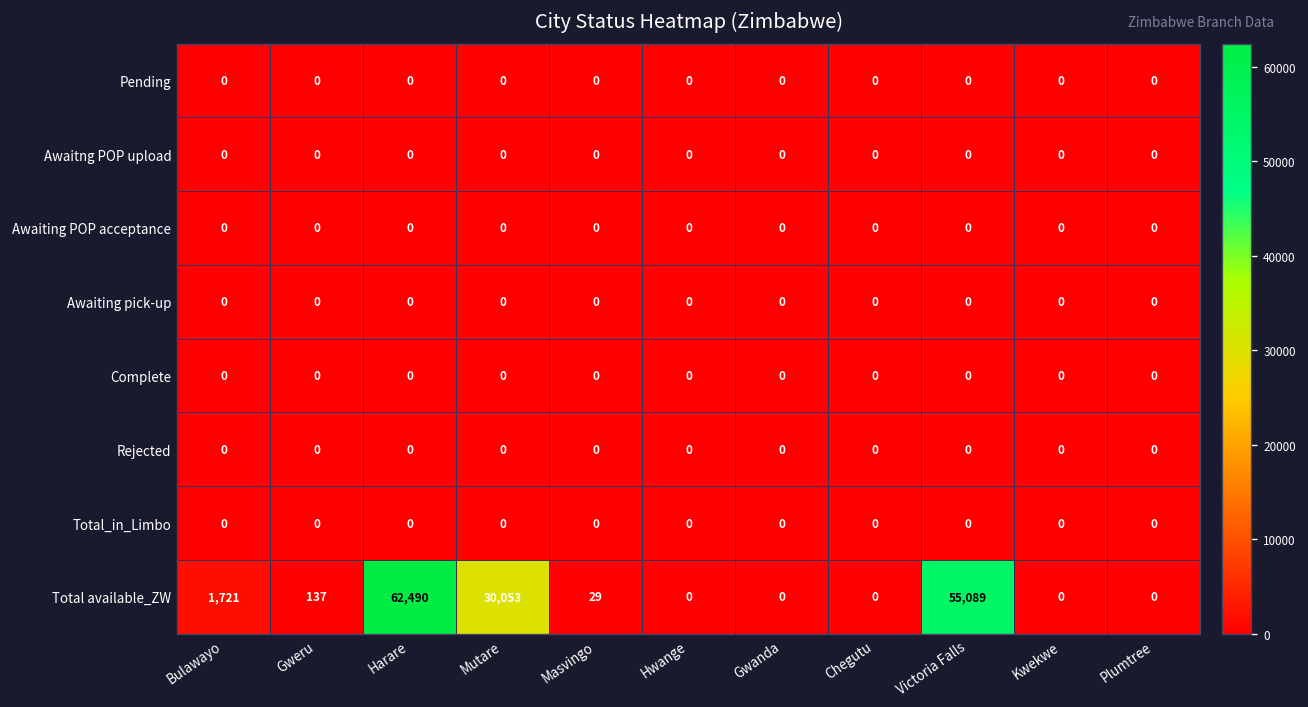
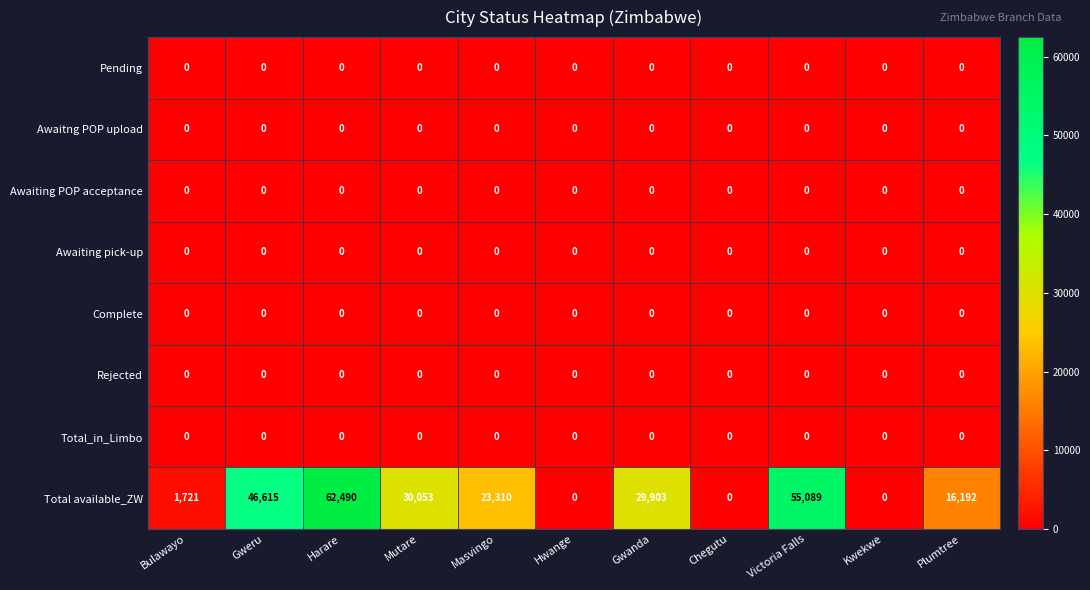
  {
    "Pending": {
      "Bulawayo": "0",
      "Gweru": "0",
      "Harare": "0",
      "Mutare": "0",
      "Masvingo": "0",
      "Hwange": "0",
      "Gwanda": "0",
      "Chegutu": "0",
      "Victoria Falls": "0",
      "Kwekwe": "0",
      "Plumtree": "0"
    },
    "Awaitng POP upload": {
      "Bulawayo": "0",
      "Gweru": "0",
      "Harare": "0",
      "Mutare": "0",
      "Masvingo": "0",
      "Hwange": "0",
      "Gwanda": "0",
      "Chegutu": "0",
      "Victoria Falls": "0",
      "Kwekwe": "0",
      "Plumtree": "0"
    },
    "Awaiting POP acceptance": {
      "Bulawayo": "0",
      "Gweru": "0",
      "Harare": "0",
      "Mutare": "0",
      "Masvingo": "0",
      "Hwange": "0",
      "Gwanda": "0",
      "Chegutu": "0",
      "Victoria Falls": "0",
      "Kwekwe": "0",
      "Plumtree": "0"
    },
    "Awaiting pick-up": {
      "Bulawayo": "0",
      "Gweru": "0",
      "Harare": "0",
      "Mutare": "0",
      "Masvingo": "0",
      "Hwange": "0",
      "Gwanda": "0",
      "Chegutu": "0",
      "Victoria Falls": "0",
      "Kwekwe": "0",
      "Plumtree": "0"
    },
    "Complete": {
      "Bulawayo": "0",
      "Gweru": "0",
      "Harare": "0",
      "Mutare": "0",
      "Masvingo": "0",
      "Hwange": "0",
      "Gwanda": "0",
      "Chegutu": "0",
      "Victoria Falls": "0",
      "Kwekwe": "0",
      "Plumtree": "0"
    },
    "Rejected": {
      "Bulawayo": "0",
      "Gweru": "0",
      "Harare": "0",
      "Mutare": "0",
      "Masvingo": "0",
      "Hwange": "0",
      "Gwanda": "0",
      "Chegutu": "0",
      "Victoria Falls": "0",
      "Kwekwe": "0",
      "Plumtree": "0"
    },
    "Total_in_Limbo": {
      "Bulawayo": "0",
      "Gweru": "0",
      "Harare": "0",
      "Mutare": "0",
      "Masvingo": "0",
      "Hwange": "0",
      "Gwanda": "0",
      "Chegutu": "0",
      "Victoria Falls": "0",
      "Kwekwe": "0",
      "Plumtree": "0"
    },
    "Total available_ZW": {
      "Bulawayo": "1,721",
-     "Gweru": "137",
+     "Gweru": "46,615",
      "Harare": "62,490",
      "Mutare": "30,053",
-     "Masvingo": "29",
+     "Masvingo": "23,310",
      "Hwange": "0",
-     "Gwanda": "0",
+     "Gwanda": "29,903",
      "Chegutu": "0",
      "Victoria Falls": "55,089",
      "Kwekwe": "0",
-     "Plumtree": "0"
+     "Plumtree": "16,192"
    }
  }
